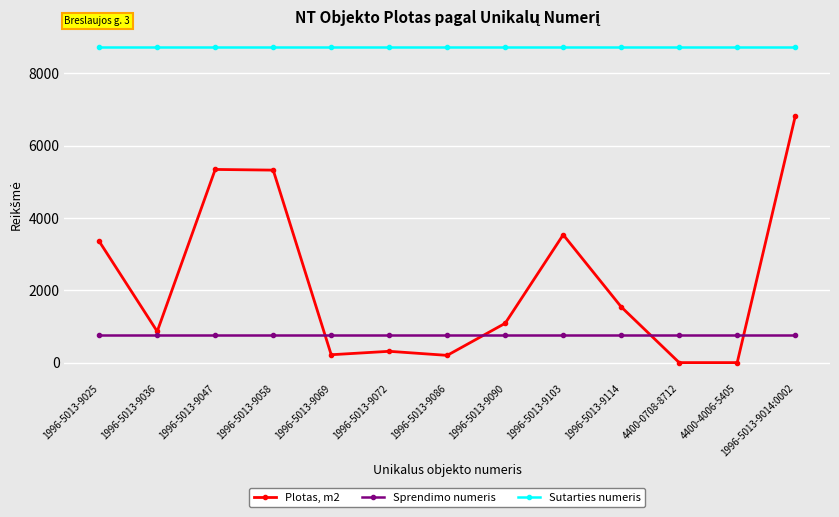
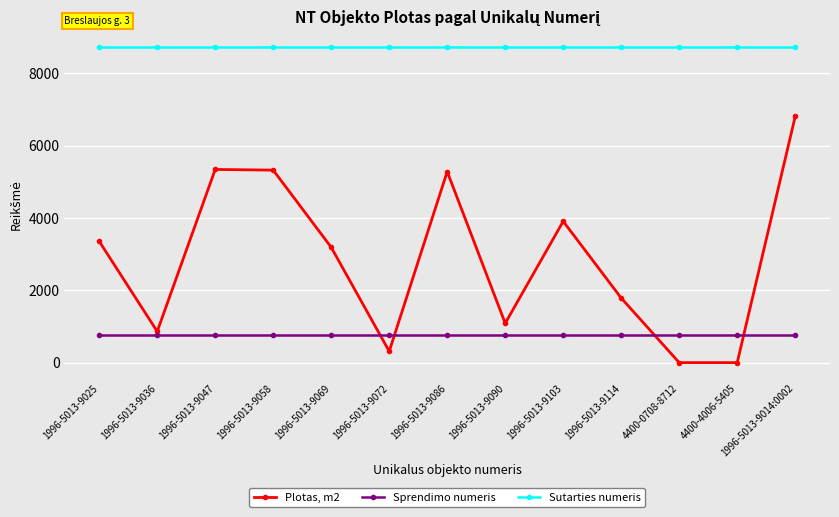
  {
    "Plotas, m2": {
      "1996-5013-9025": 3400,
      "1996-5013-9036": 900,
      "1996-5013-9047": 5300,
      "1996-5013-9058": 5300,
-     "1996-5013-9069": 200,
+     "1996-5013-9069": 3200,
      "1996-5013-9072": 300,
-     "1996-5013-9086": 200,
+     "1996-5013-9086": 5300,
      "1996-5013-9090": 1100,
-     "1996-5013-9103": 3500,
-     "1996-5013-9114": 1500,
+     "1996-5013-9103": 3900,
+     "1996-5013-9114": 1800,
      "4400-0708-8712": 0,
      "4400-4006-5405": 0,
      "1996-5013-9014:0002": 6800
    },
    "Sprendimo numeris": {
      "1996-5013-9025": 800,
      "1996-5013-9036": 800,
      "1996-5013-9047": 800,
      "1996-5013-9058": 800,
      "1996-5013-9069": 800,
      "1996-5013-9072": 800,
      "1996-5013-9086": 800,
      "1996-5013-9090": 800,
      "1996-5013-9103": 800,
      "1996-5013-9114": 800,
      "4400-0708-8712": 800,
      "4400-4006-5405": 800,
      "1996-5013-9014:0002": 800
    },
    "Sutarties numeris": {
      "1996-5013-9036": 8700,
      "1996-5013-9047": 8700,
      "1996-5013-9058": 8700,
      "1996-5013-9069": 8700,
      "1996-5013-9072": 8700,
      "1996-5013-9086": 8700,
      "1996-5013-9090": 8700,
      "1996-5013-9103": 8700,
      "1996-5013-9114": 8700,
      "4400-0708-8712": 8700,
      "4400-4006-5405": 8700,
      "1996-5013-9014:0002": 8700
    }
  }
